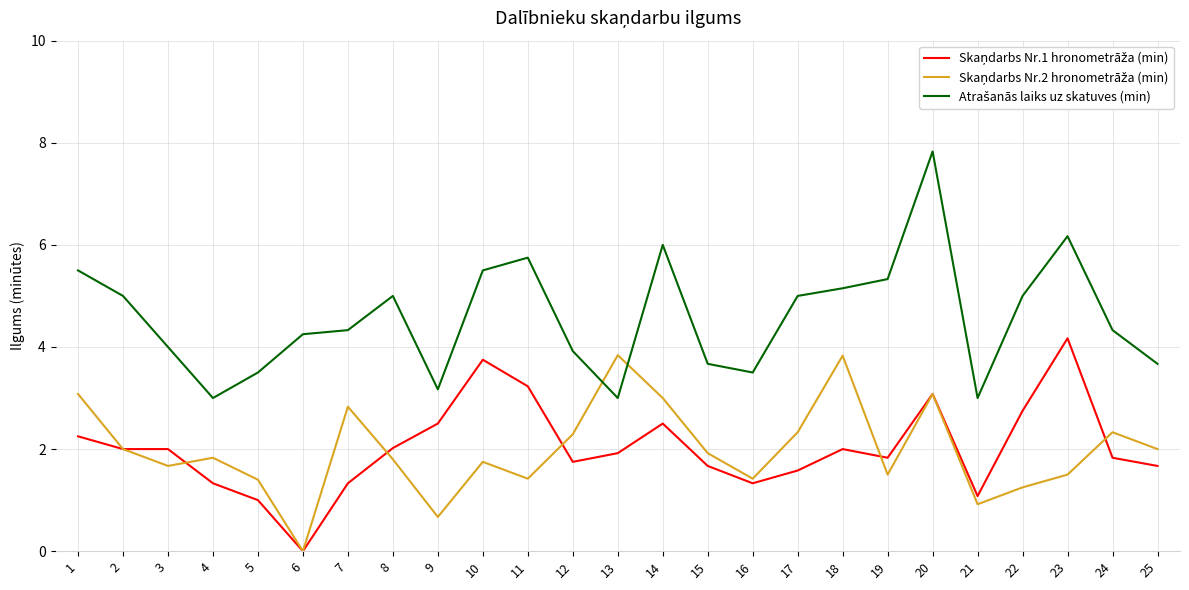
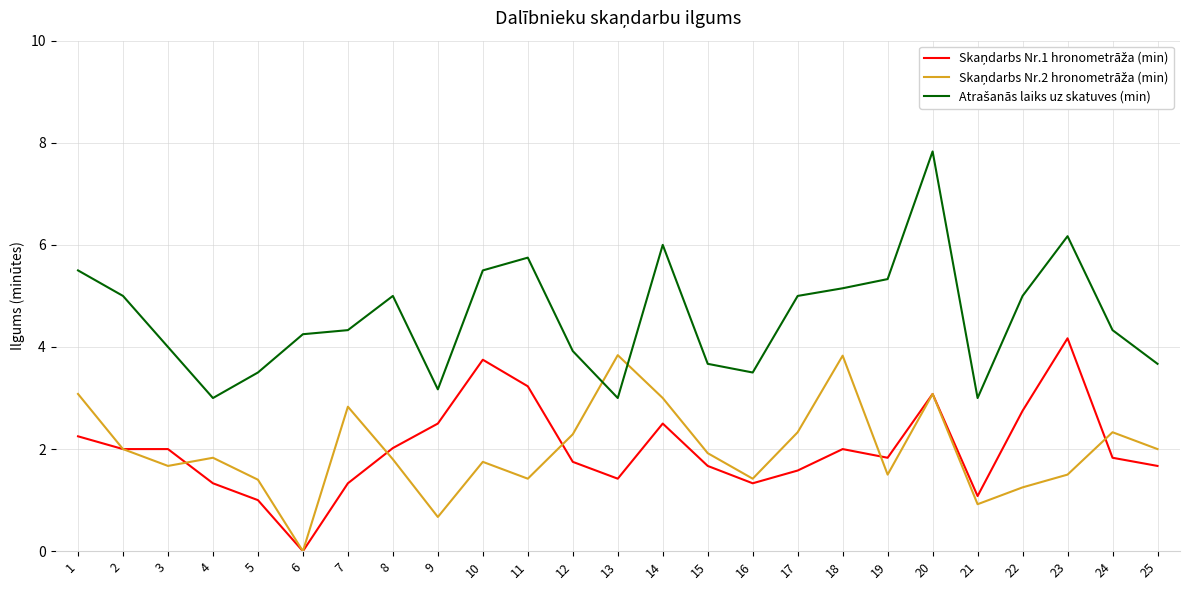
  {
    "Skaņdarbs Nr.1 hronometrāža (min)": {
      "1": 2.3,
      "3": 2.0,
      "4": 1.3,
      "5": 1.0,
      "7": 1.3,
      "8": 2.0,
      "9": 2.5,
      "10": 3.8,
      "11": 3.2,
      "12": 1.8,
-     "13": 1.9,
+     "13": 1.4,
      "14": 2.5,
      "15": 1.7,
      "16": 1.3,
      "17": 1.6,
      "18": 2.0,
      "19": 1.8,
      "21": 1.1,
      "22": 2.8,
      "23": 4.2,
      "24": 1.8,
      "25": 1.7
    },
    "Skaņdarbs Nr.2 hronometrāža (min)": {
      "1": 3.1,
      "3": 1.7,
      "4": 1.8,
      "5": 1.4,
      "7": 2.8,
      "8": 1.8,
      "9": 0.7,
      "10": 1.8,
      "11": 1.4,
      "12": 2.3,
      "13": 3.8,
      "14": 3.0,
      "15": 1.9,
      "16": 1.4,
      "17": 2.3,
      "18": 3.8,
      "19": 1.5,
      "21": 0.9,
      "22": 1.3,
      "23": 1.5,
      "24": 2.3,
      "25": 2.0
    },
    "Atrašanās laiks uz skatuves (min)": {
      "1": 5.5,
      "2": 5.0,
      "3": 4.0,
      "4": 3.0,
      "5": 3.5,
      "6": 4.3,
      "7": 4.3,
      "8": 5.0,
      "9": 3.2,
      "10": 5.5,
      "11": 5.8,
      "12": 3.9,
      "13": 3.0,
      "14": 6.0,
      "15": 3.7,
      "16": 3.5,
      "17": 5.0,
      "18": 5.2,
      "19": 5.3,
      "20": 7.8,
      "21": 3.0,
      "22": 5.0,
      "23": 6.2,
      "24": 4.3,
      "25": 3.7
    }
  }
